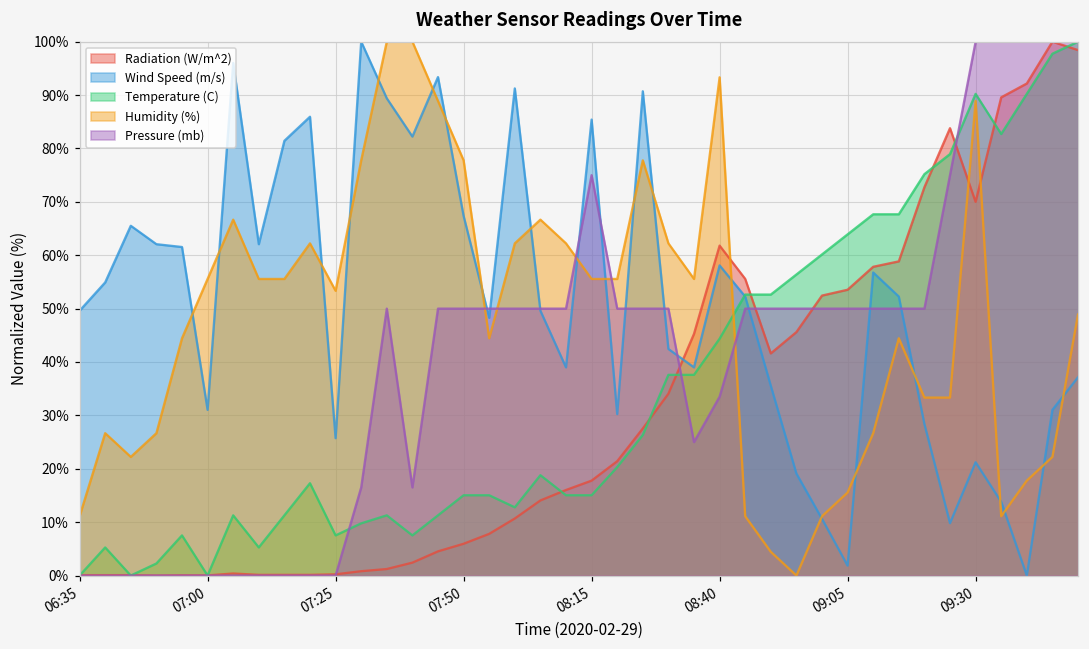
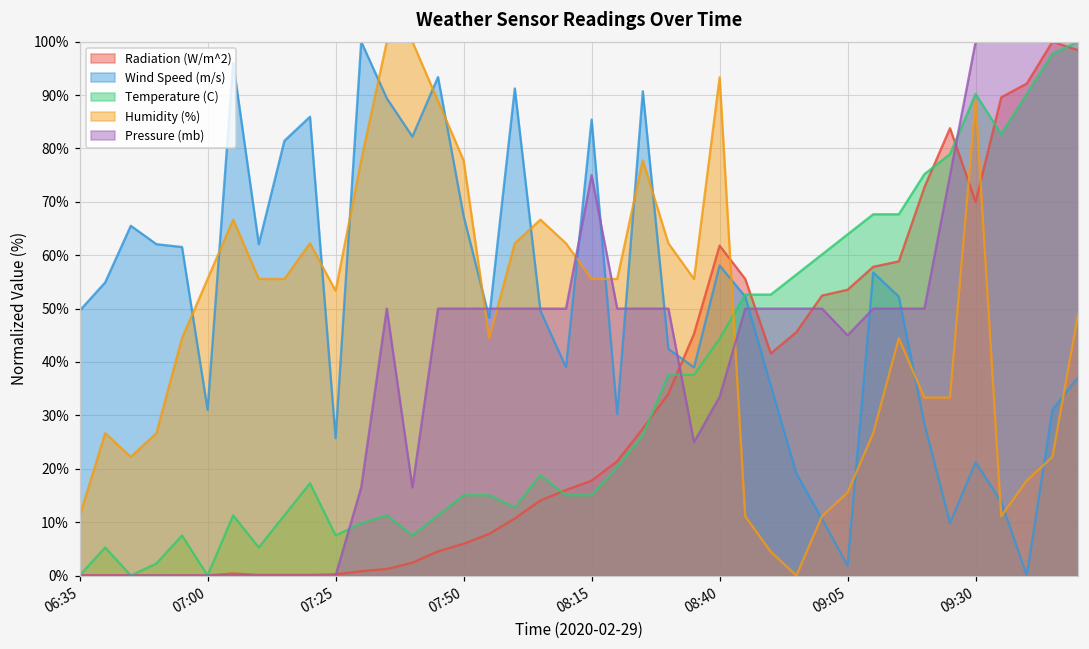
  {
    "Radiation (W/m^2)": {
      "07:50": "6%",
      "08:15": "18%",
      "08:40": "62%",
      "09:05": "54%",
      "09:30": "70%"
    },
    "Wind Speed (m/s)": {
      "06:35": "50%",
      "07:00": "31%",
      "07:25": "26%",
      "07:50": "67%",
      "08:15": "85%",
      "08:40": "58%",
      "09:05": "2%",
      "09:30": "21%"
    },
    "Temperature (C)": {
      "07:25": "8%",
      "07:50": "15%",
      "08:15": "15%",
      "08:40": "44%",
      "09:05": "64%",
      "09:30": "90%"
    },
    "Humidity (%)": {
      "06:35": "11%",
      "07:00": "56%",
      "07:25": "53%",
      "07:50": "78%",
      "08:15": "56%",
      "08:40": "93%",
      "09:05": "16%",
      "09:30": "89%"
    },
    "Pressure (mb)": {
      "07:50": "50%",
      "08:15": "75%",
      "08:40": "33%",
-     "09:05": "50%",
+     "09:05": "45%",
      "09:30": "100%"
    }
  }
